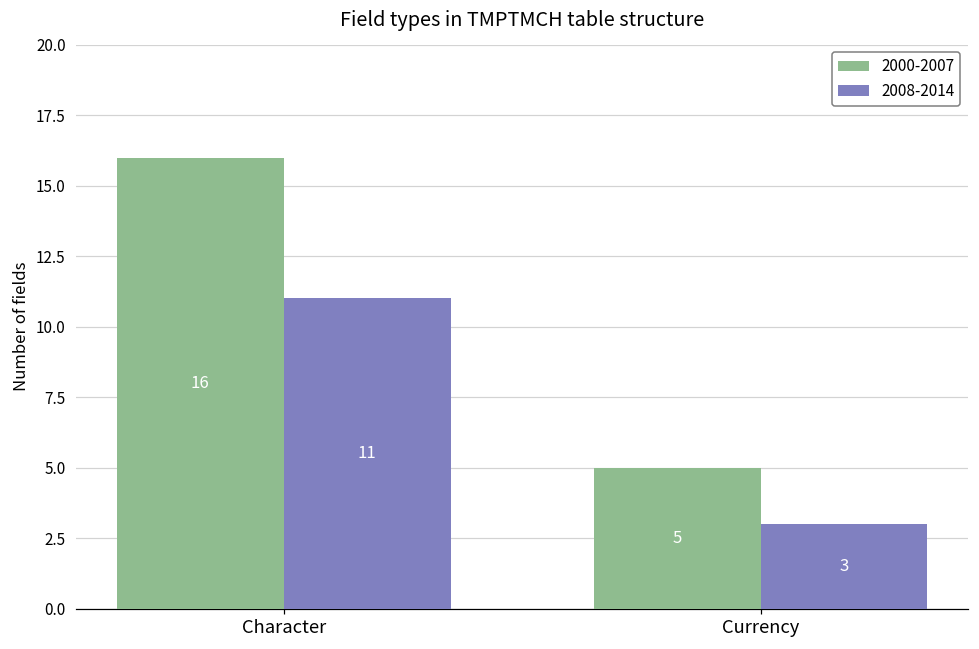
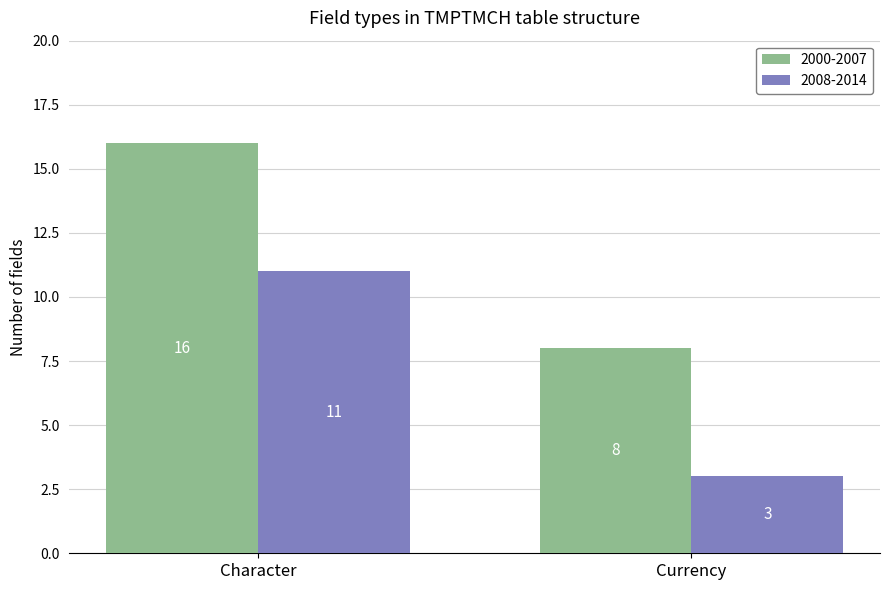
  {
    "2000-2007": {
      "Character": 16,
-     "Currency": 5
+     "Currency": 8
    },
    "2008-2014": {
      "Character": 11,
      "Currency": 3
    }
  }
